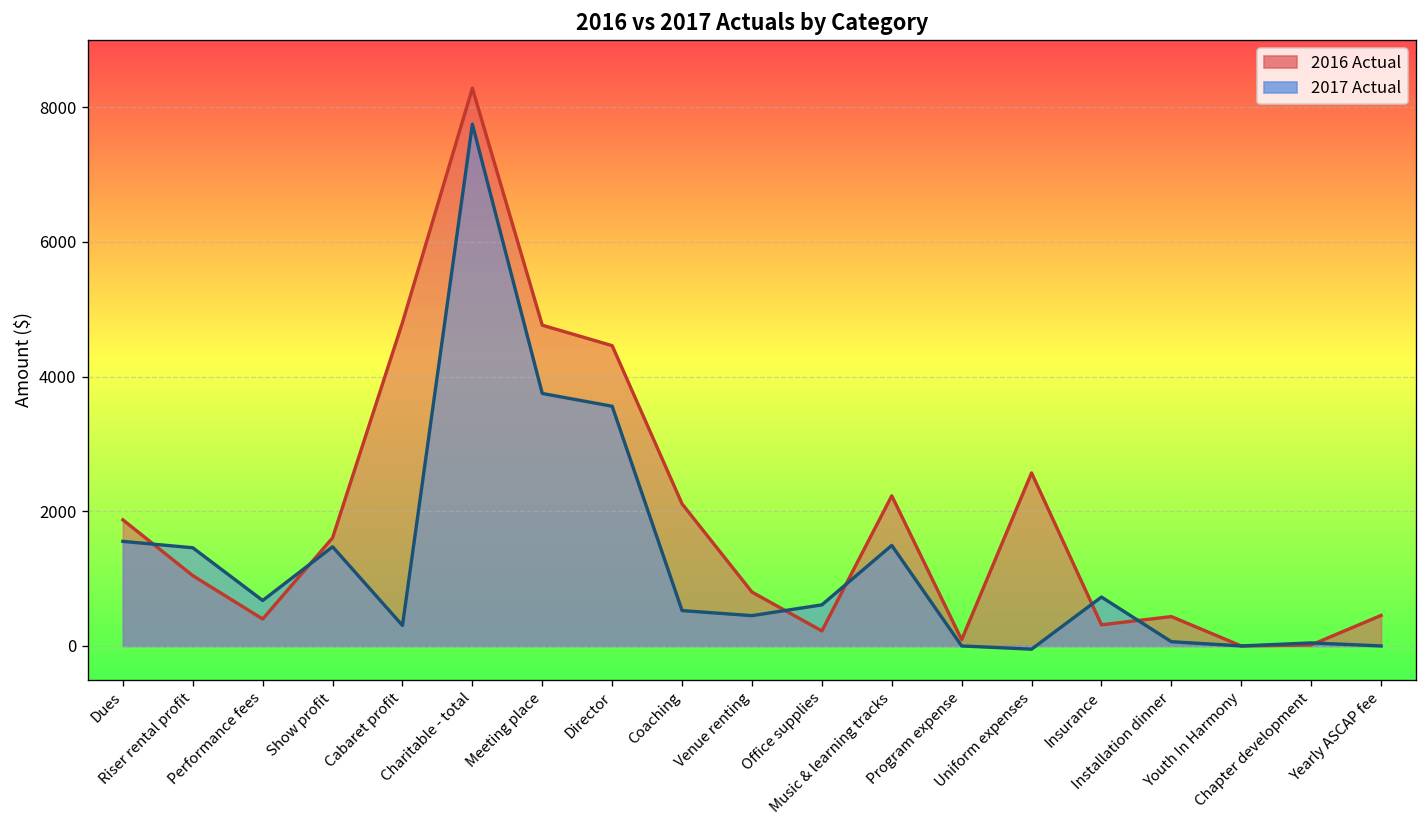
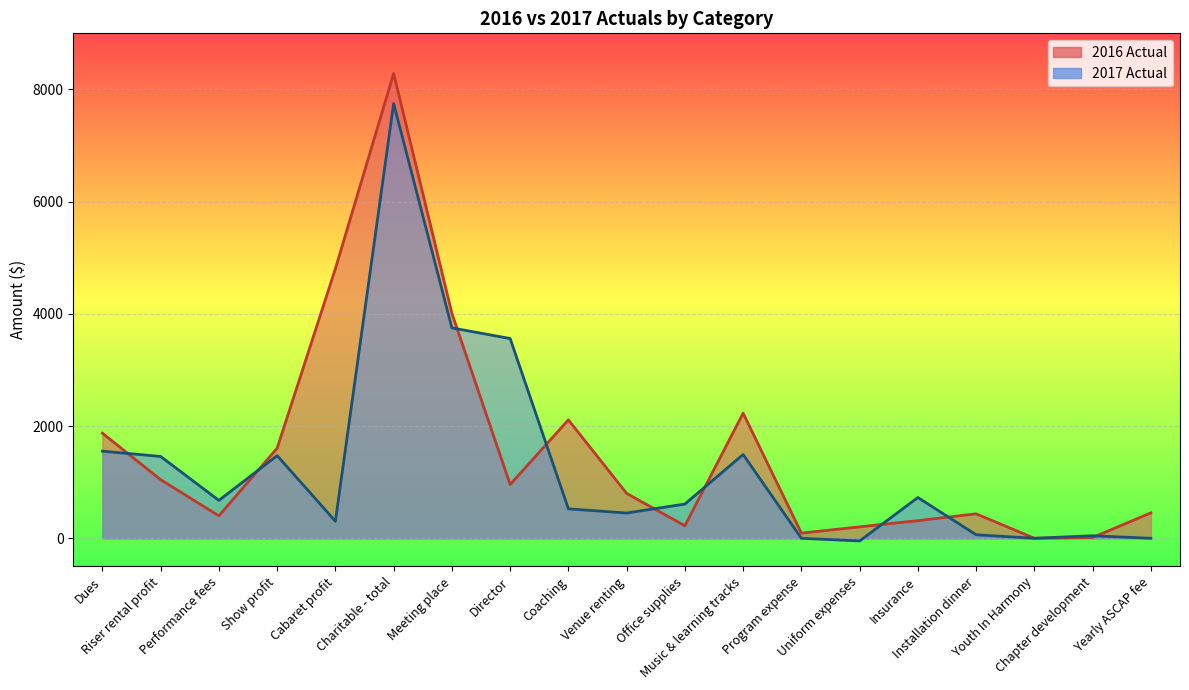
  {
    "2016 Actual": {
      "Dues": 1900,
      "Riser rental profit": 1000,
      "Performance fees": 400,
      "Show profit": 1600,
      "Cabaret profit": 4800,
      "Charitable - total": 8300,
-     "Meeting place": 4800,
-     "Director": 4500,
+     "Meeting place": 4000,
+     "Director": 1000,
      "Coaching": 2100,
      "Venue renting": 800,
      "Office supplies": 200,
      "Music & learning tracks": 2200,
      "Program expense": 100,
-     "Uniform expenses": 2600,
+     "Uniform expenses": 200,
      "Insurance": 300,
      "Installation dinner": 400,
      "Yearly ASCAP fee": 500
    }
  }
